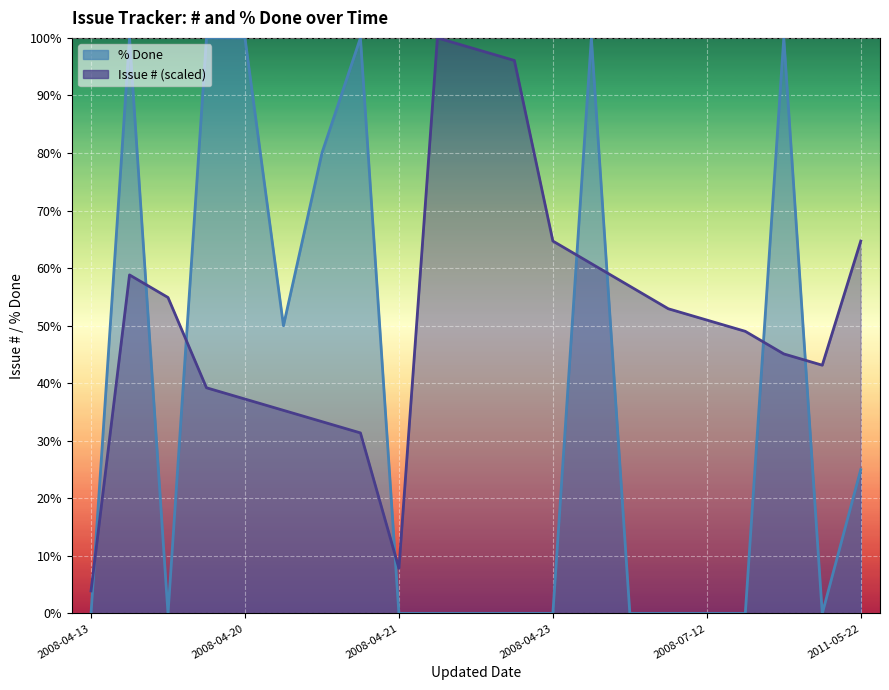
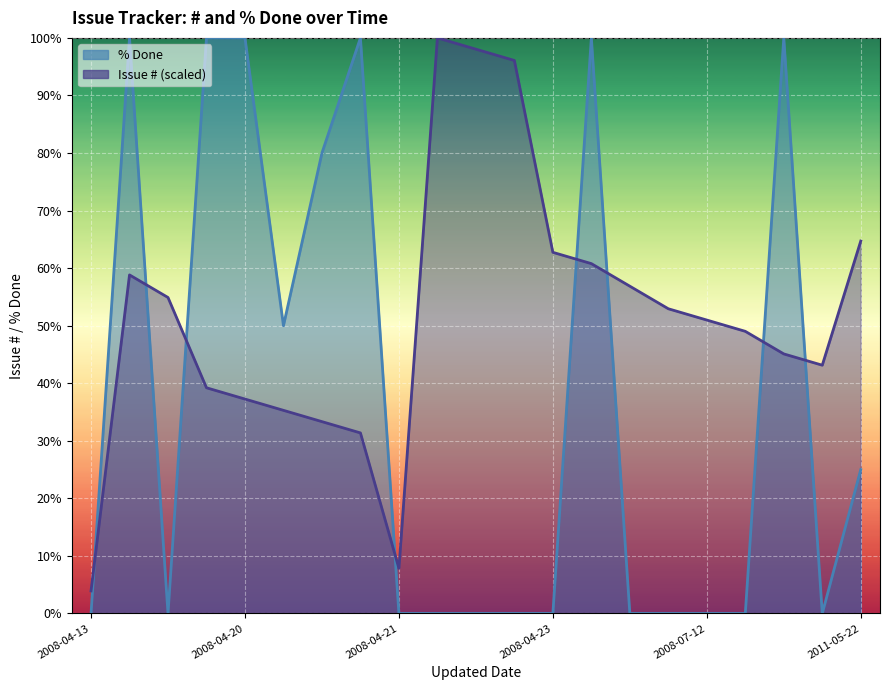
  {
    "% Done": {
      "2008-04-13": "0%",
      "2008-04-23": "0%",
      "2011-05-22": "25%"
    },
    "Issue # (scaled)": {
      "2008-04-13": "4%",
-     "2008-04-23": "65%",
+     "2008-04-23": "63%",
      "2011-05-22": "65%"
    }
  }
